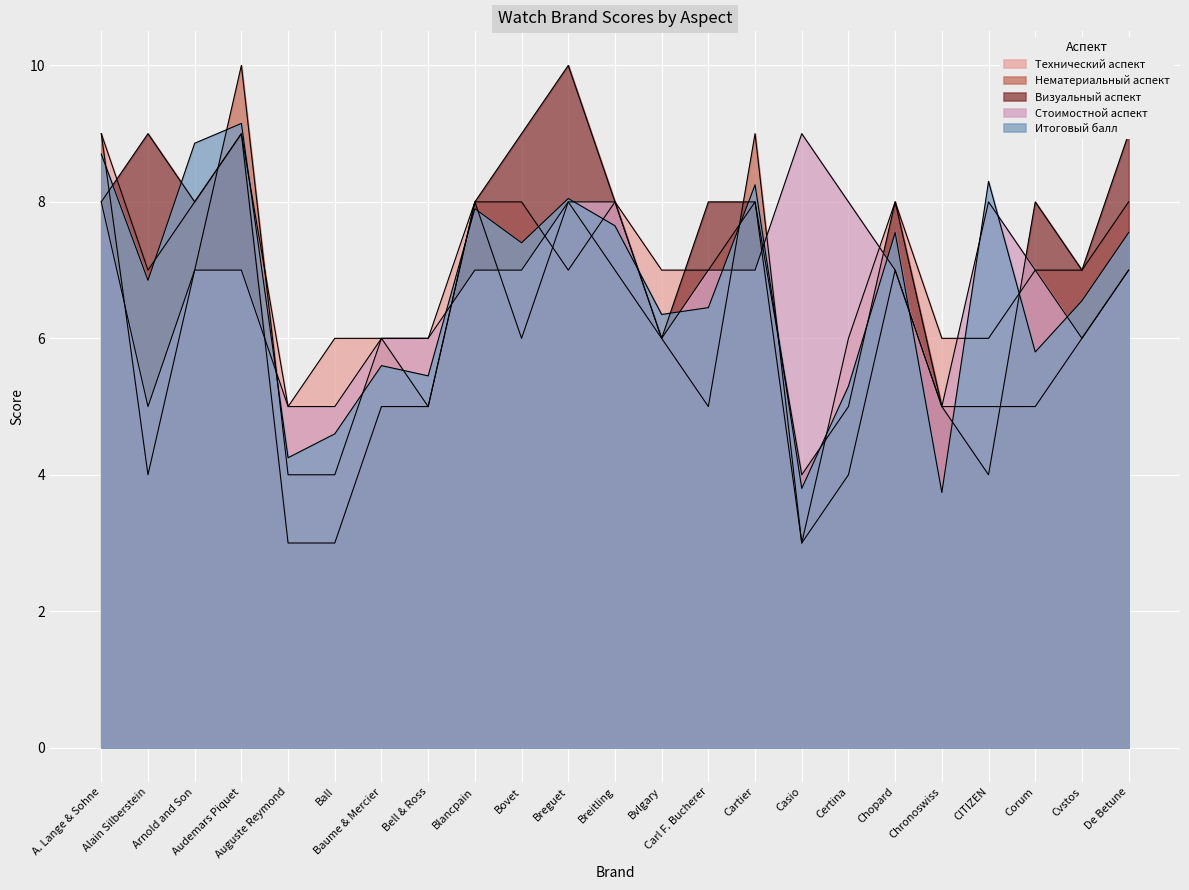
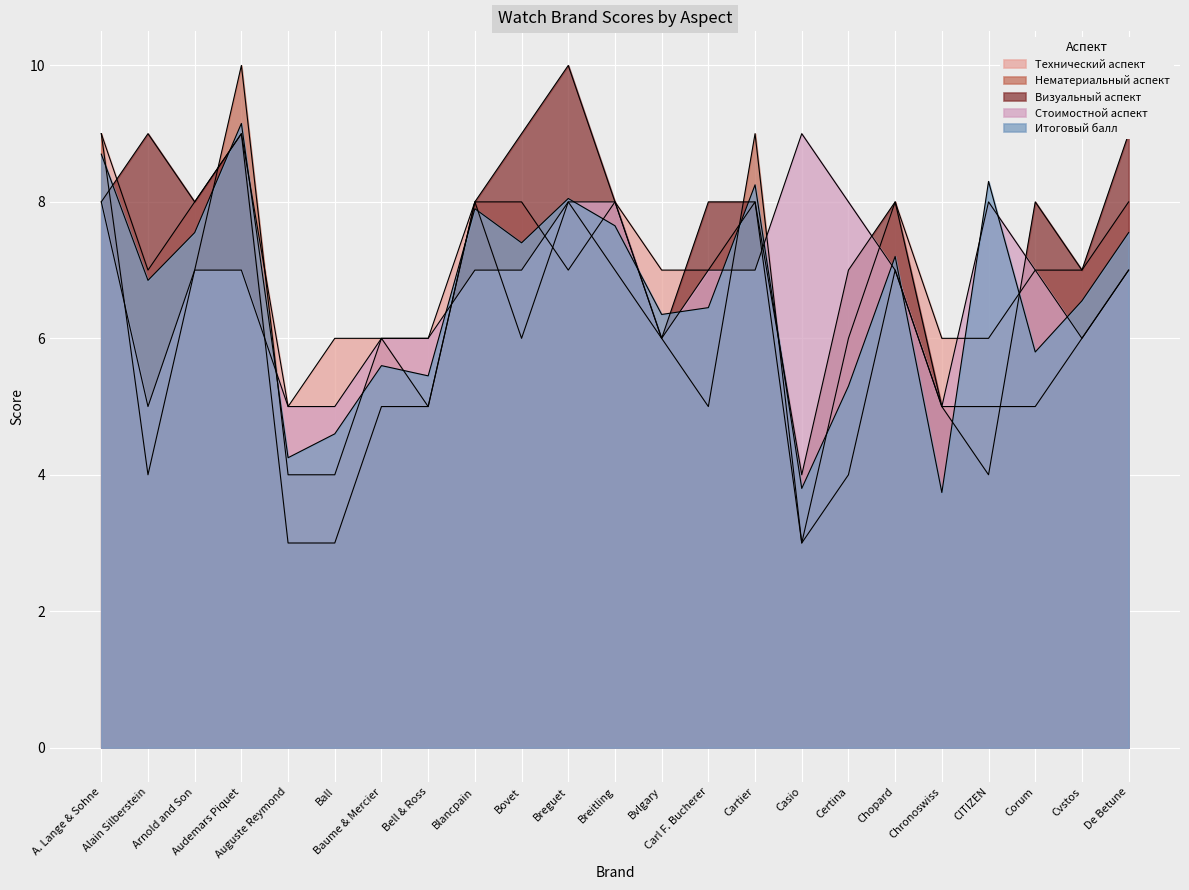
  {
    "Нематериальный аспект": {
      "Alain Silberstein": 4.0,
      "Audemars Piquet": 10.0,
      "Auguste Reymond": 4.0,
      "Ball": 4.0,
      "Bovet": 6.0,
      "Breitling": 7.0,
      "Carl F. Bucherer": 5.0,
      "Cartier": 9.0,
      "Certina": 4.0,
      "CITIZEN": 5.0,
      "Corum": 5.0
    },
    "Визуальный аспект": {
      "Alain Silberstein": 9,
      "Auguste Reymond": 3,
      "Ball": 3,
      "Baume & Mercier": 5,
      "Bovet": 9,
      "Breguet": 10,
      "Carl F. Bucherer": 8,
      "Casio": 4,
-     "Certina": 5,
+     "Certina": 7,
      "CITIZEN": 4,
      "Corum": 8
    },
    "Итоговый балл": {
      "A. Lange & Sohne": 8.7,
      "Alain Silberstein": 6.9,
-     "Arnold and Son": 8.9,
+     "Arnold and Son": 7.6,
      "Audemars Piquet": 9.2,
      "Auguste Reymond": 4.3,
      "Ball": 4.6,
      "Baume & Mercier": 5.6,
      "Bell & Ross": 5.5,
      "Blancpain": 7.9,
      "Bovet": 7.4,
      "Breguet": 8.1,
      "Breitling": 7.7,
      "Bvlgary": 6.4,
      "Carl F. Bucherer": 6.5,
      "Cartier": 8.3,
      "Casio": 3.8,
      "Certina": 5.3,
-     "Chopard": 7.6,
+     "Chopard": 7.2,
      "Chronoswiss": 3.7,
      "CITIZEN": 8.3,
      "Corum": 5.8,
      "Cvstos": 6.6,
      "De Betune": 7.6
    }
  }
